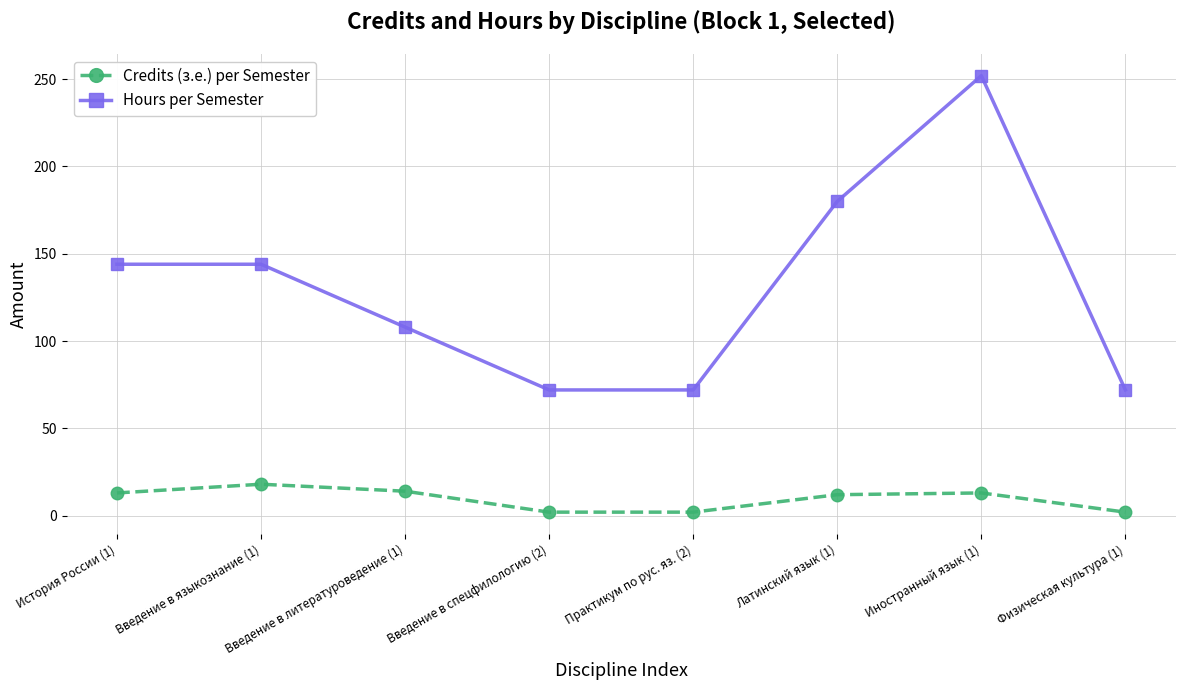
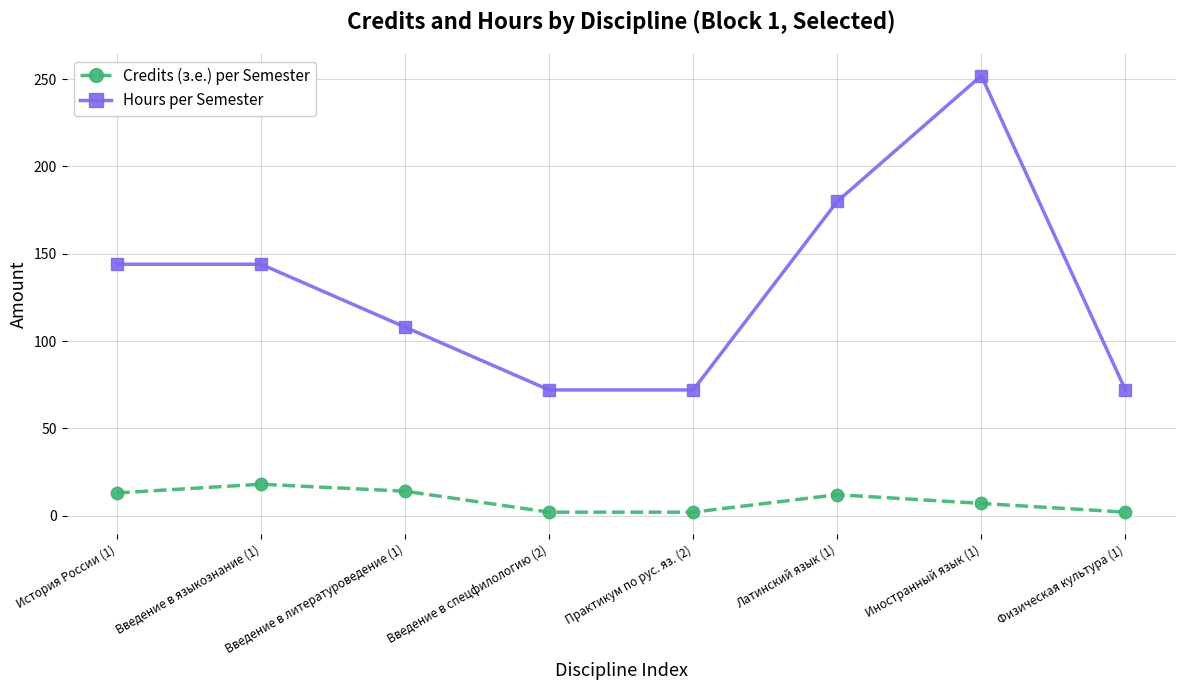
  {
    "Credits (з.е.) per Semester": {
      "История России (1)": 13,
      "Введение в языкознание (1)": 18,
      "Введение в литературоведение (1)": 14,
      "Введение в спецфилологию (2)": 2,
      "Практикум по рус. яз. (2)": 2,
      "Латинский язык (1)": 12,
-     "Иностранный язык (1)": 13,
+     "Иностранный язык (1)": 7,
      "Физическая культура (1)": 2
    },
    "Hours per Semester": {
      "История России (1)": 144,
      "Введение в языкознание (1)": 144,
      "Введение в литературоведение (1)": 108,
      "Введение в спецфилологию (2)": 72,
      "Практикум по рус. яз. (2)": 72,
      "Латинский язык (1)": 180,
      "Иностранный язык (1)": 252,
      "Физическая культура (1)": 72
    }
  }
